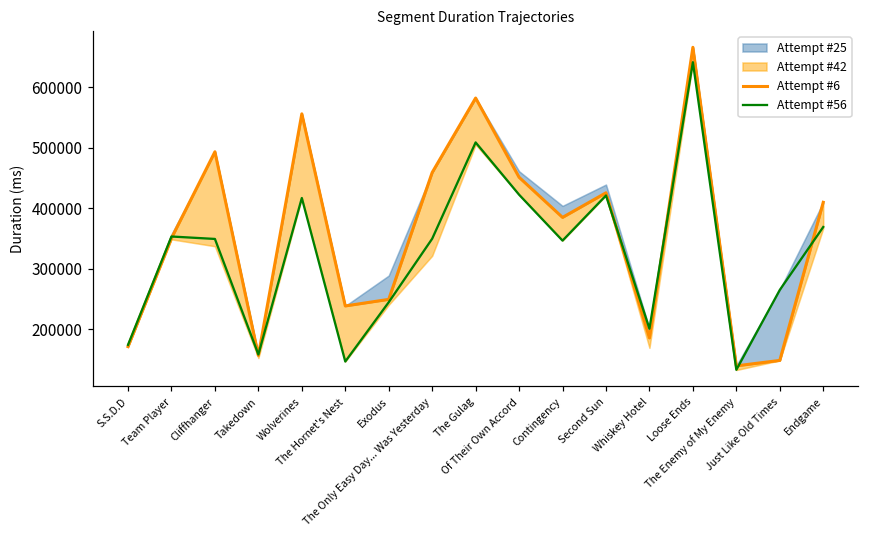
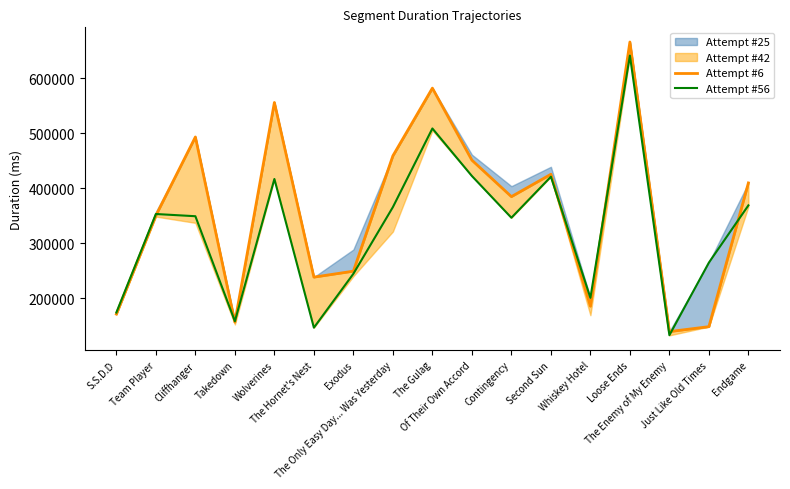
  {
    "Attempt #42": {
      "Exodus": 250000,
      "Of Their Own Accord": 450000,
      "Contingency": 380000,
      "Whiskey Hotel": 190000,
      "Just Like Old Times": 150000
    },
    "Attempt #56": {
      "Cliffhanger": 350000,
      "Wolverines": 420000,
      "The Hornet's Nest": 150000,
      "Exodus": 240000,
-     "The Only Easy Day... Was Yesterday": 350000,
+     "The Only Easy Day... Was Yesterday": 370000,
      "The Gulag": 510000,
      "Of Their Own Accord": 420000,
      "Contingency": 350000,
      "Loose Ends": 640000,
      "The Enemy of My Enemy": 130000,
      "Endgame": 370000
    }
  }
